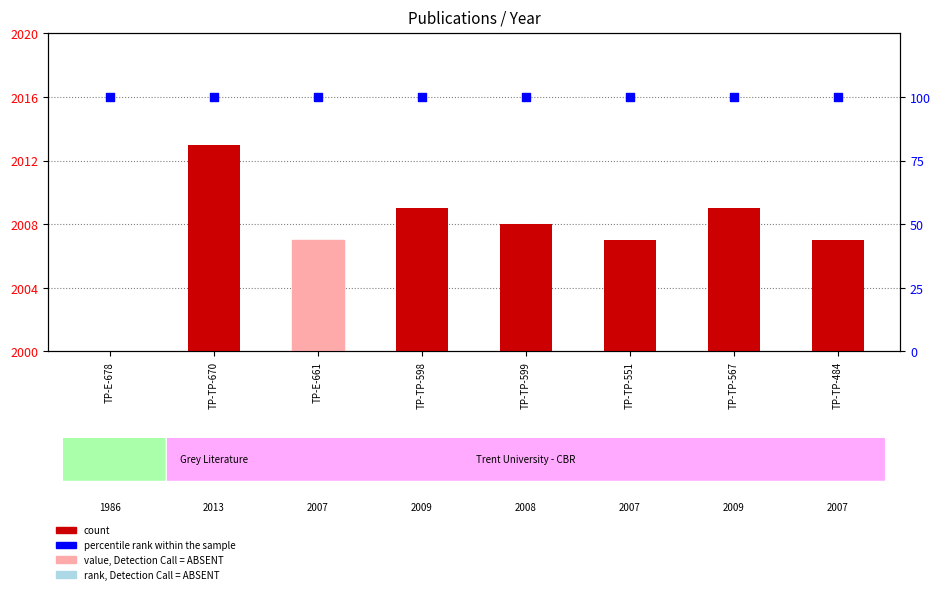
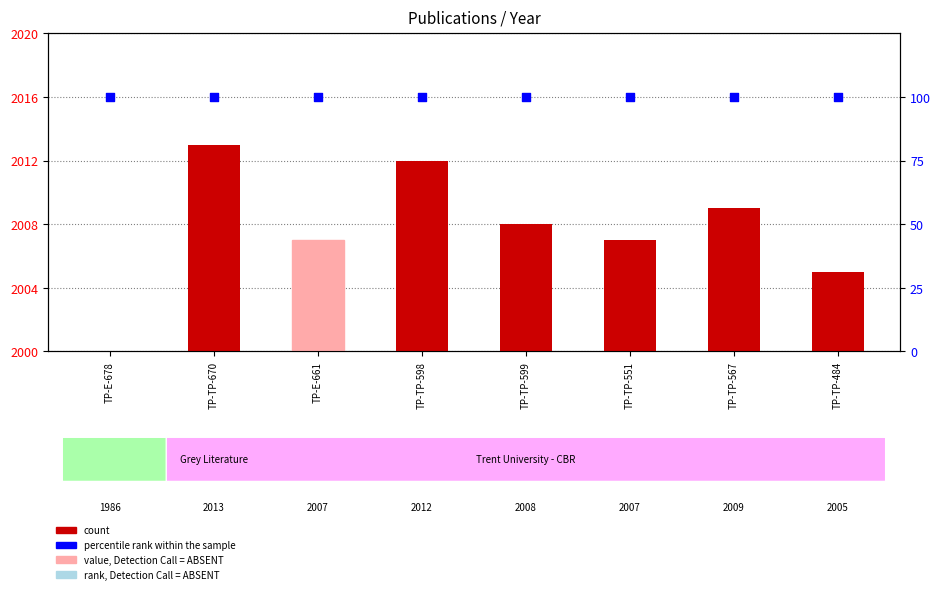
  {
    "count": {
-     "TP-TP-598": 2009,
-     "TP-TP-484": 2007
+     "TP-TP-598": 2012,
+     "TP-TP-484": 2005
    }
  }
